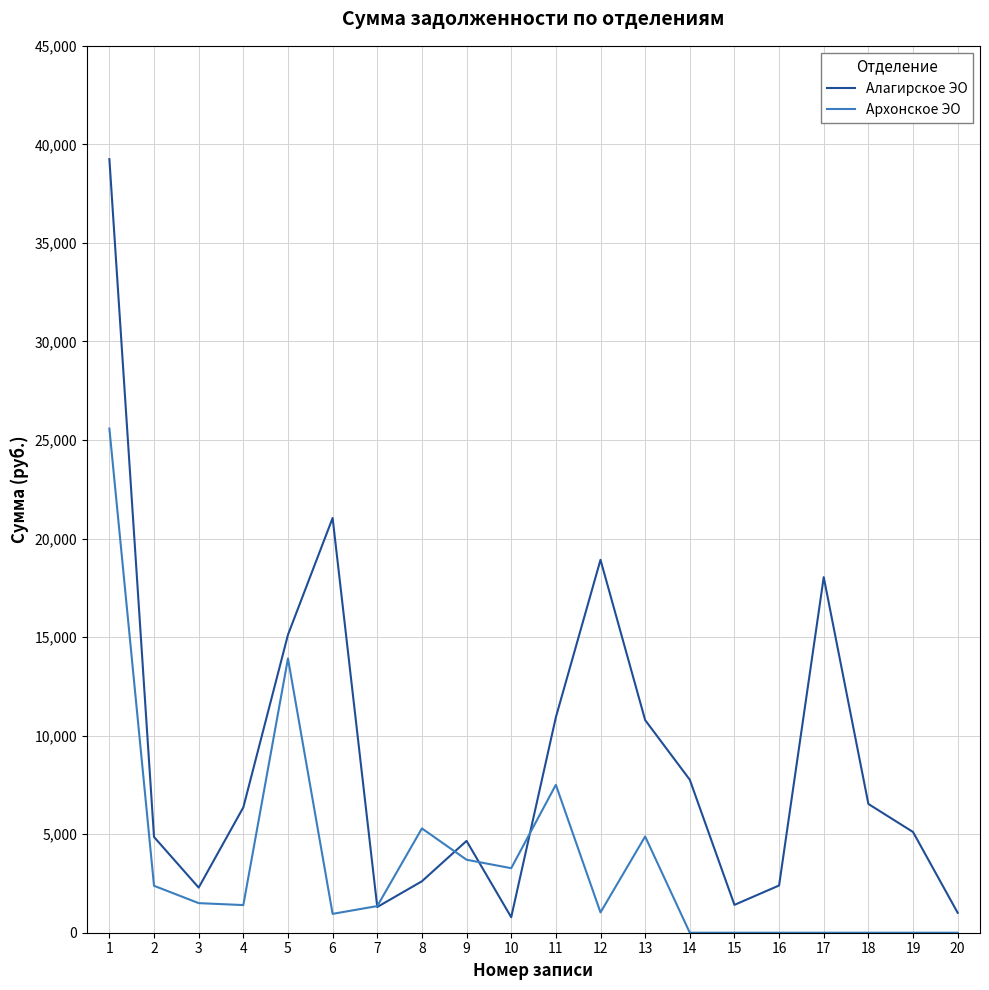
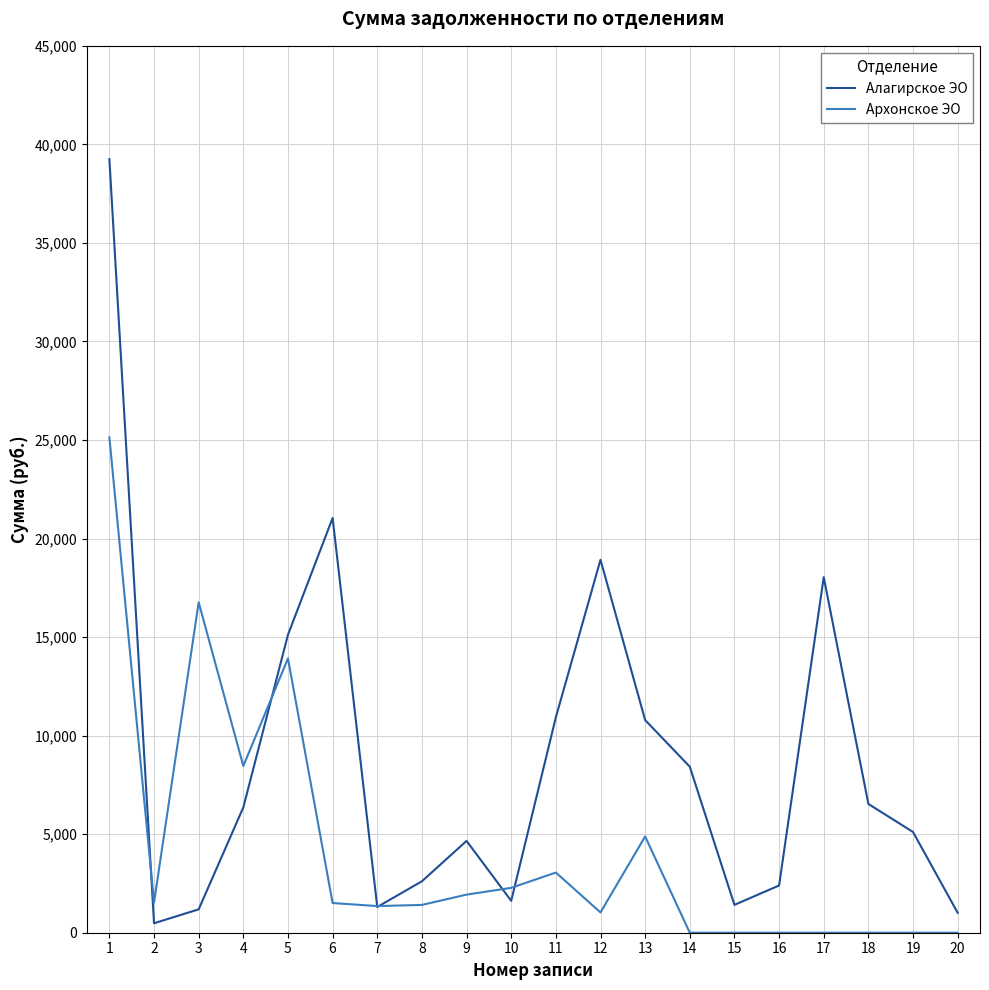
  {
    "Алагирское ЭО": {
      "1": "39,300",
-     "2": "4,900",
-     "3": "2,300",
+     "2": "500",
+     "3": "1,200",
      "4": "6,400",
      "5": "15,100",
      "6": "21,000",
      "8": "2,600",
      "9": "4,700",
-     "10": "800",
+     "10": "1,600",
      "11": "10,900",
      "12": "18,900",
      "13": "10,800",
-     "14": "7,800",
+     "14": "8,400",
      "15": "1,400",
      "16": "2,400",
      "17": "18,000",
      "18": "6,500",
      "19": "5,100",
      "20": "1,000"
    },
    "Архонское ЭО": {
-     "1": "25,600",
-     "2": "2,400",
-     "3": "1,500",
-     "4": "1,400",
+     "1": "25,100",
+     "2": "1,500",
+     "3": "16,800",
+     "4": "8,500",
      "5": "13,900",
-     "6": "1,000",
-     "8": "5,300",
-     "9": "3,700",
-     "10": "3,300",
-     "11": "7,500",
+     "6": "1,500",
+     "8": "1,400",
+     "9": "1,900",
+     "10": "2,300",
+     "11": "3,100",
      "12": "1,000",
      "13": "4,900",
      "14": "0",
      "15": "0",
      "16": "0",
      "17": "0",
      "18": "0",
      "19": "0",
      "20": "0"
    }
  }
